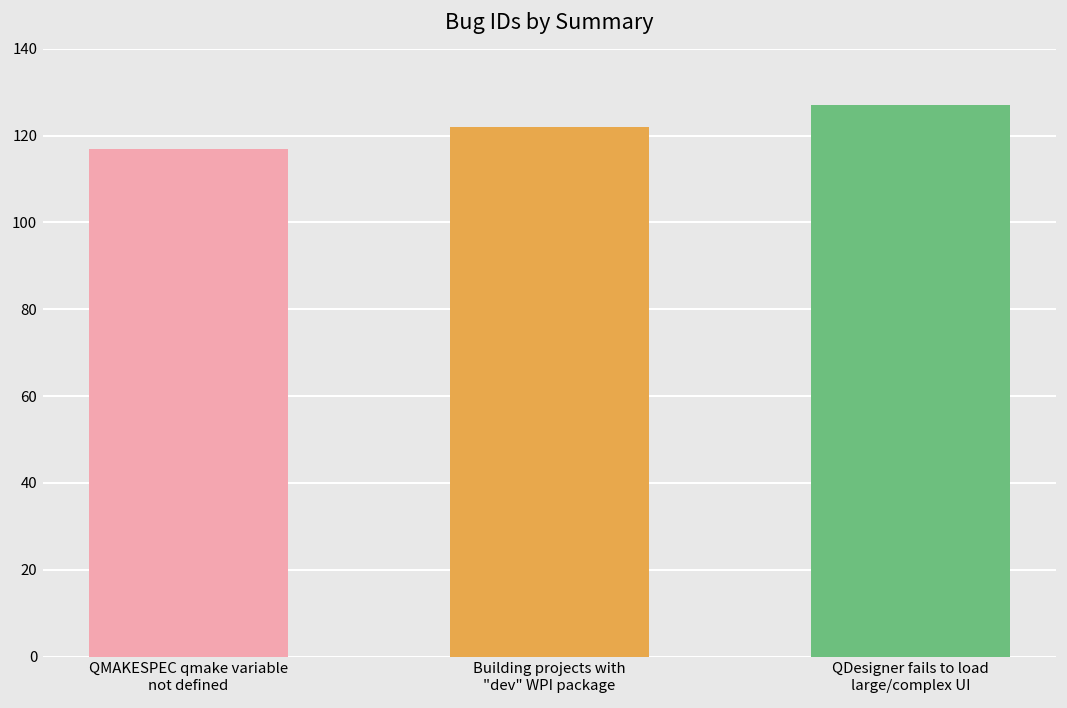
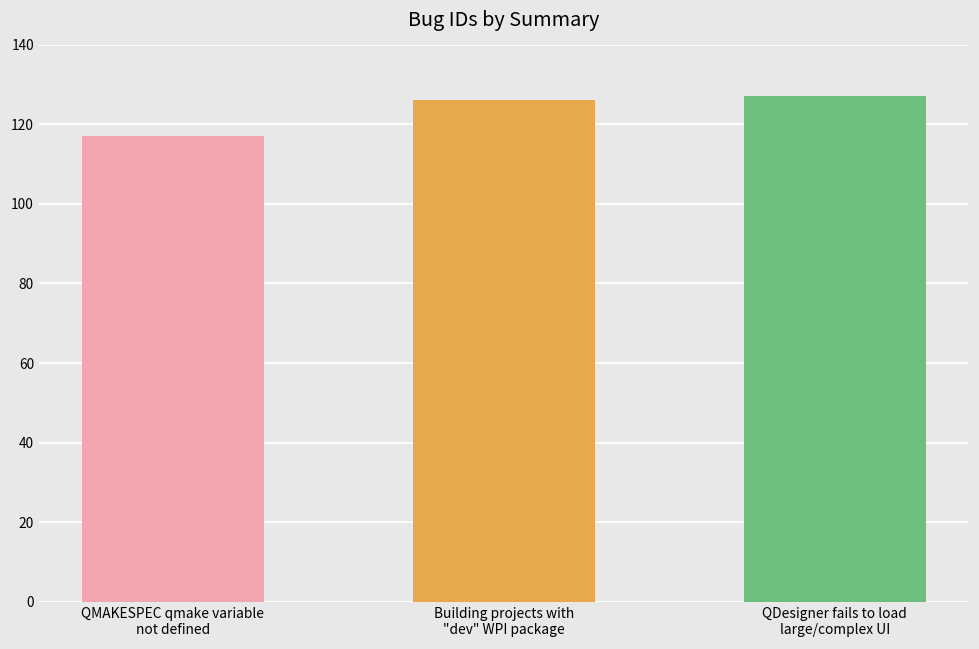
  {
    "QMAKESPEC qmake variable not defined": 117,
-   "Building projects with \"dev\" WPI package": 122,
+   "Building projects with \"dev\" WPI package": 126,
    "QDesigner fails to load large/complex UI": 127
  }
